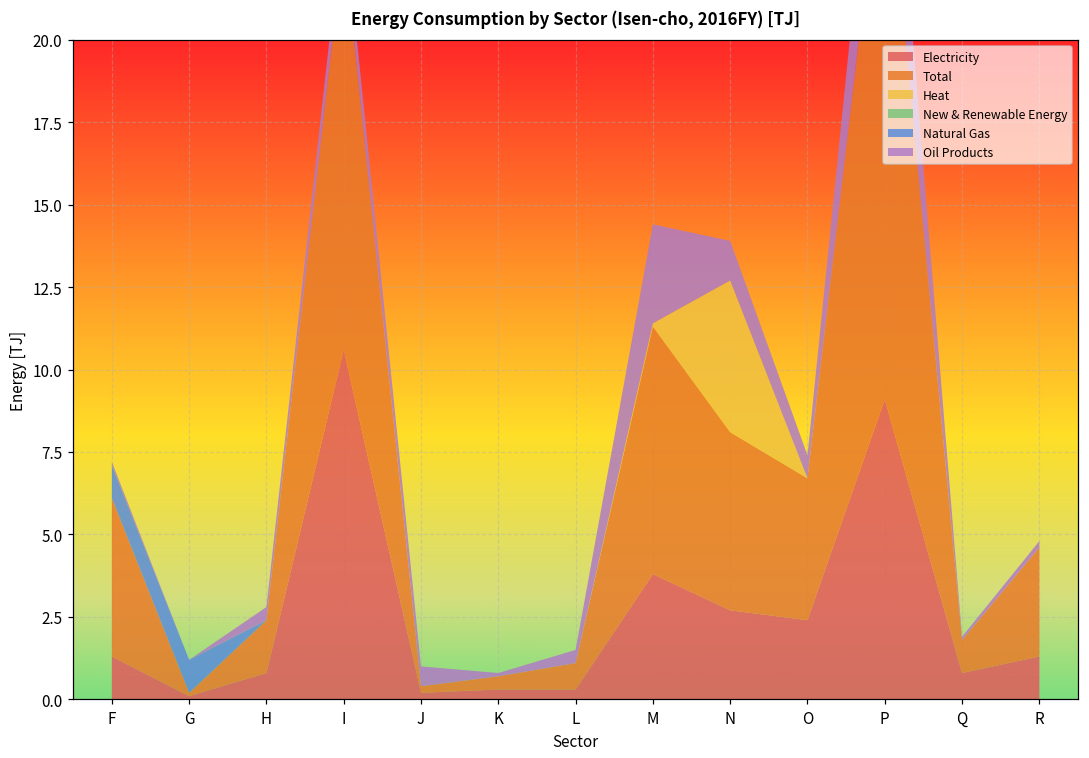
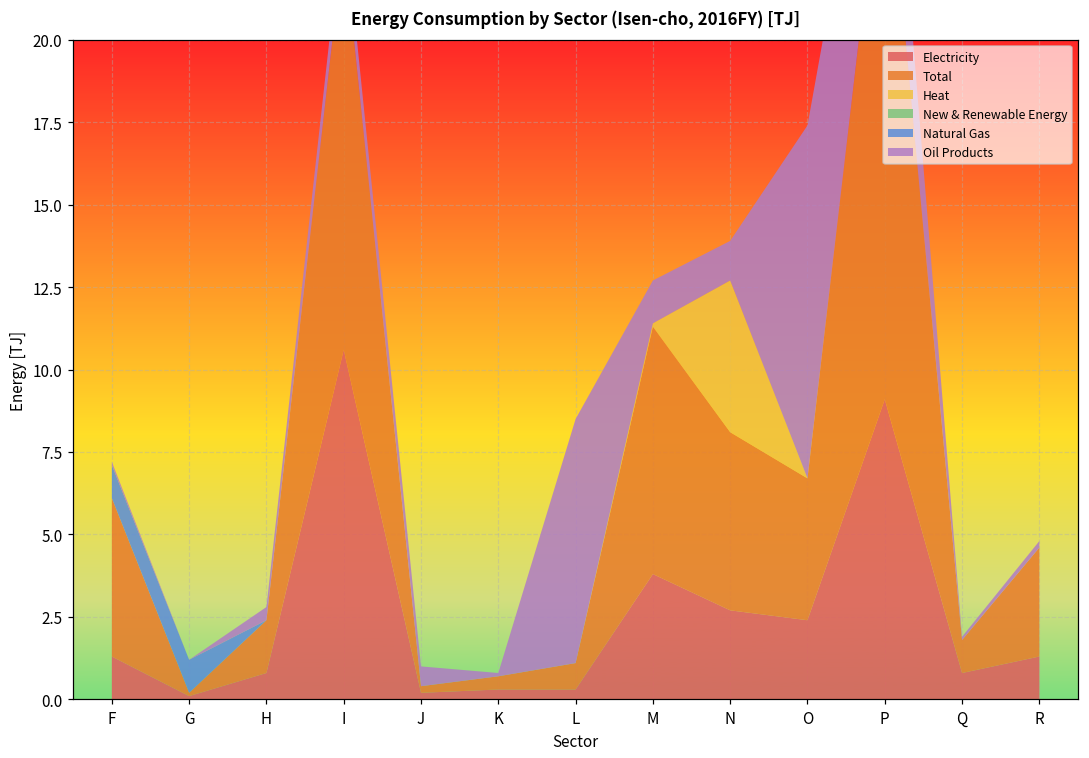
  {
    "Natural Gas": {
      "F": 1.0
    },
    "Oil Products": {
      "F": 0.1,
      "H": 0.4,
      "J": 0.6,
      "K": 0.1,
-     "L": 0.4,
-     "M": 3.0,
+     "L": 7.4,
+     "M": 1.3,
      "N": 1.2,
-     "O": 0.7,
+     "O": 10.7,
      "Q": 0.1,
      "R": 0.2
    }
  }
